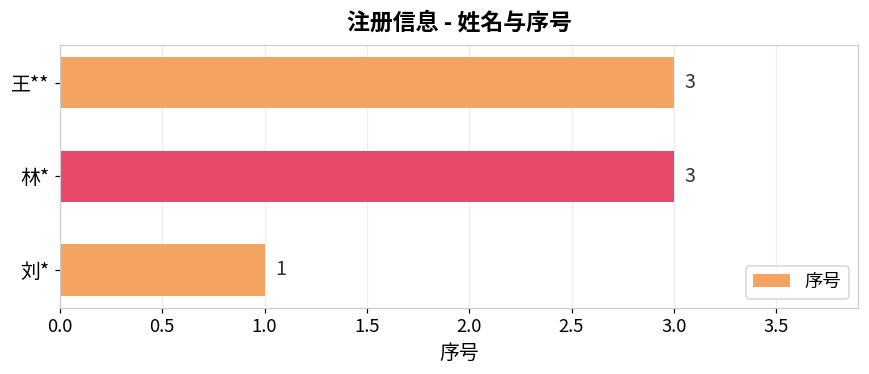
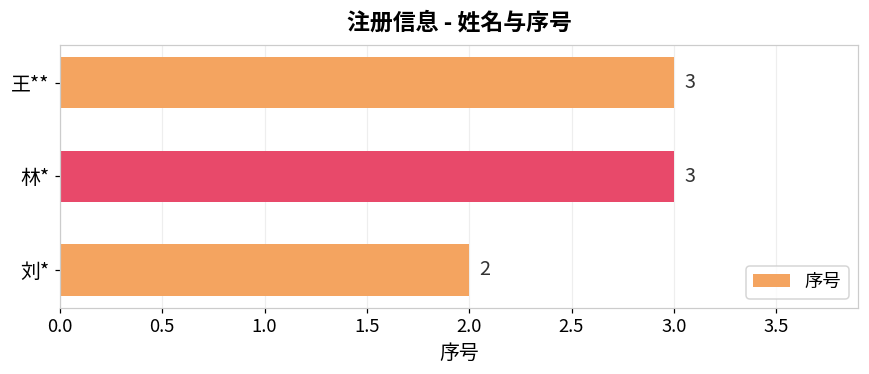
  {
    "王**": 3,
    "林*": 3,
-   "刘*": 1
+   "刘*": 2
  }
